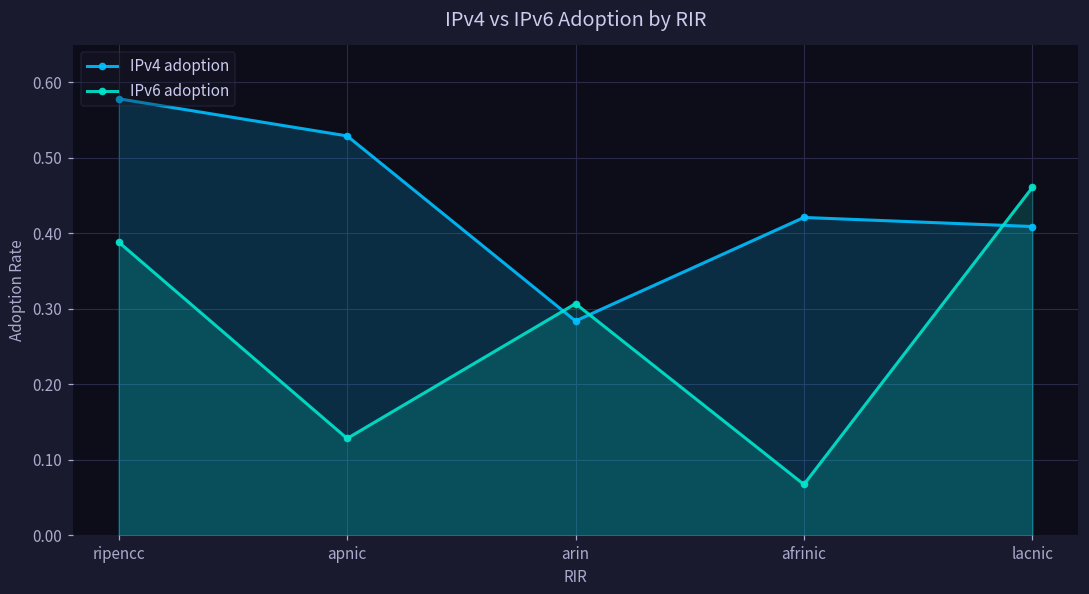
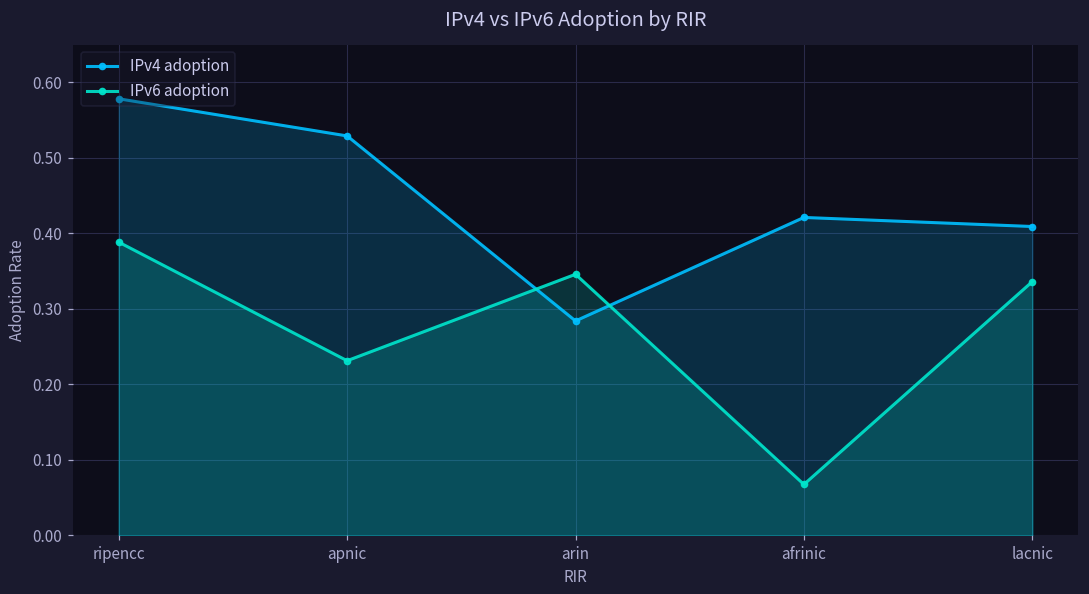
  {
    "IPv4 adoption": {
      "apnic": 0.53,
      "arin": 0.28,
      "afrinic": 0.42,
      "lacnic": 0.41
    },
    "IPv6 adoption": {
      "ripencc": 0.39,
-     "apnic": 0.13,
-     "arin": 0.31,
+     "apnic": 0.23,
+     "arin": 0.35,
      "afrinic": 0.07,
-     "lacnic": 0.46
+     "lacnic": 0.34
    }
  }
